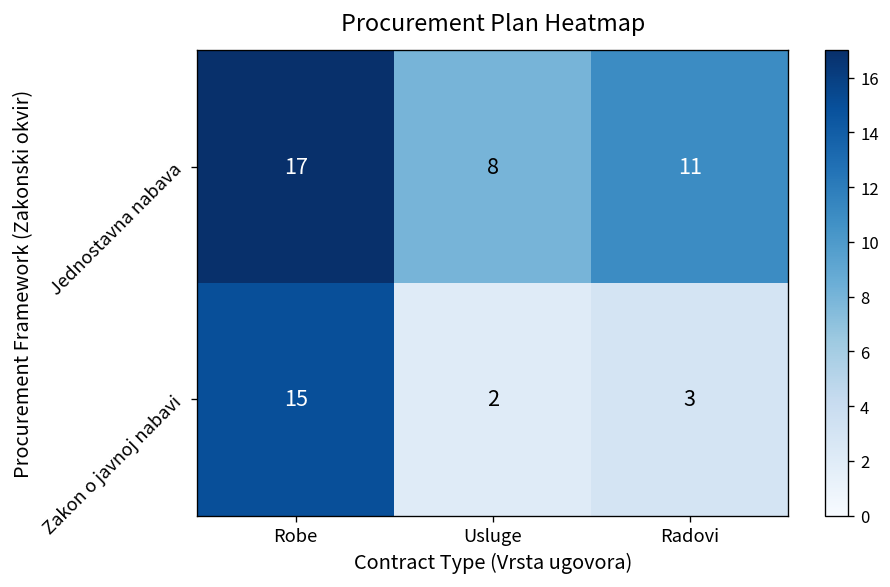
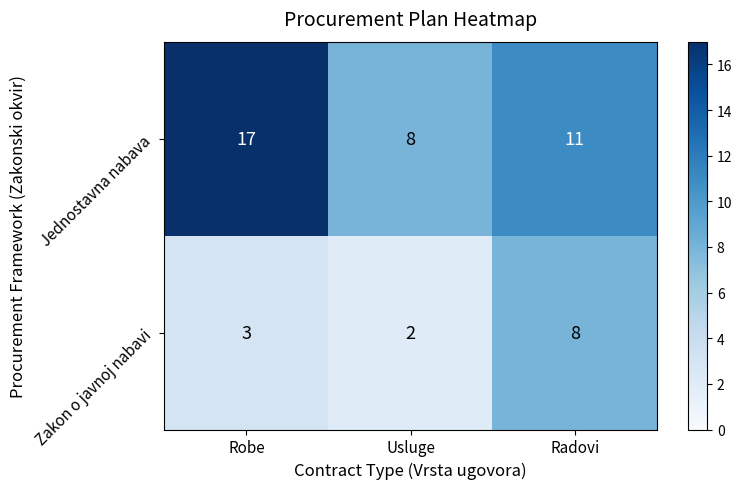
  {
    "Jednostavna nabava": {
      "Robe": 17,
      "Usluge": 8,
      "Radovi": 11
    },
    "Zakon o javnoj nabavi": {
-     "Robe": 15,
+     "Robe": 3,
      "Usluge": 2,
-     "Radovi": 3
+     "Radovi": 8
    }
  }
